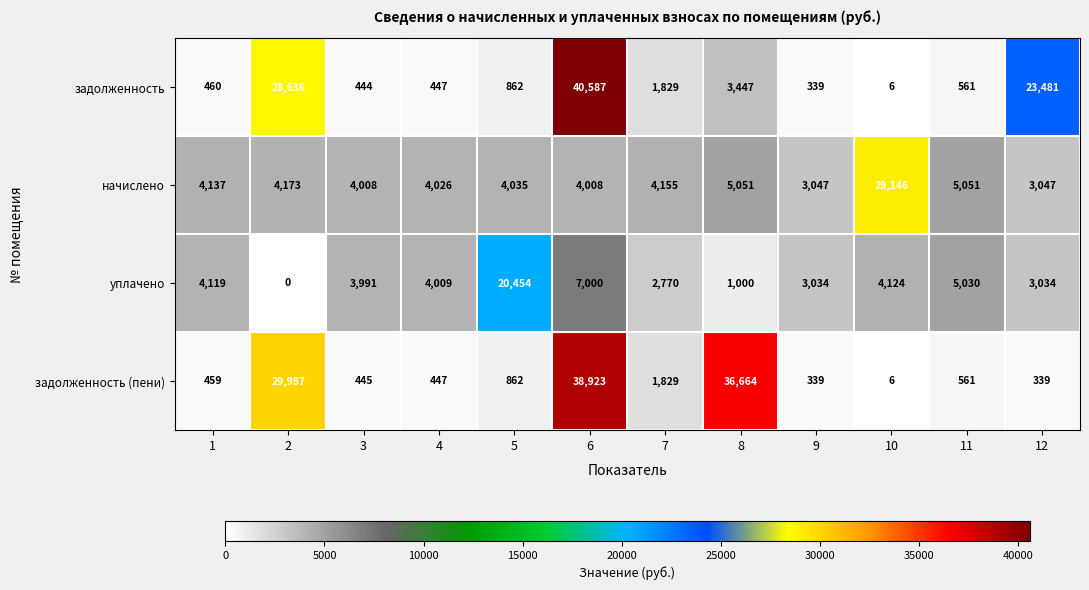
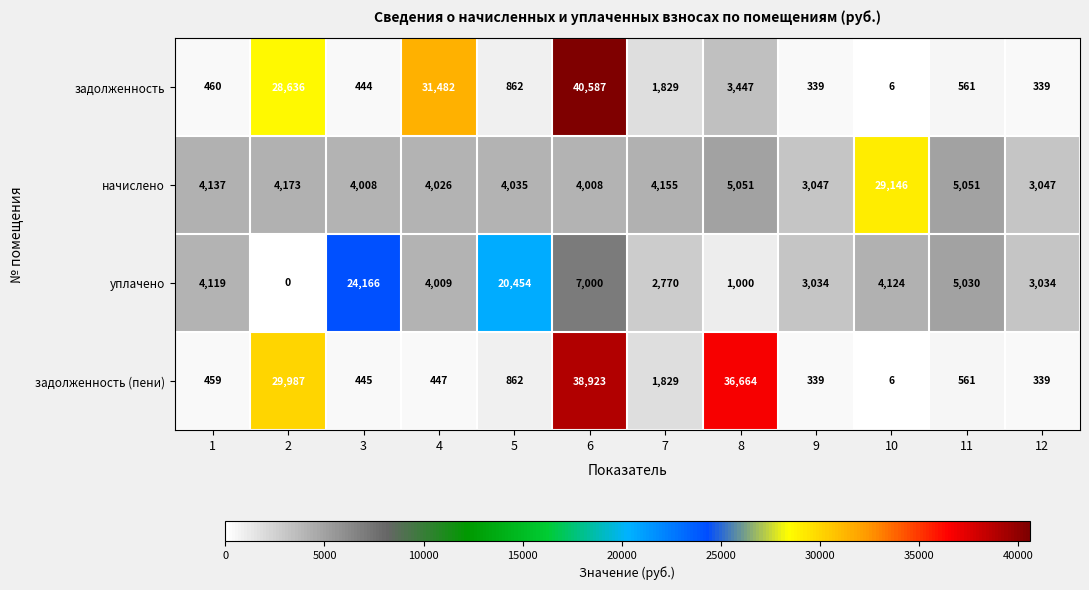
  {
    "задолженность": {
      "1": "460",
      "2": "28,636",
      "3": "444",
-     "4": "447",
+     "4": "31,482",
      "5": "862",
      "6": "40,587",
      "7": "1,829",
      "8": "3,447",
      "9": "339",
      "10": "6",
      "11": "561",
-     "12": "23,481"
+     "12": "339"
    },
    "начислено": {
      "1": "4,137",
      "2": "4,173",
      "3": "4,008",
      "4": "4,026",
      "5": "4,035",
      "6": "4,008",
      "7": "4,155",
      "8": "5,051",
      "9": "3,047",
      "10": "29,146",
      "11": "5,051",
      "12": "3,047"
    },
    "уплачено": {
      "1": "4,119",
      "2": "0",
-     "3": "3,991",
+     "3": "24,166",
      "4": "4,009",
      "5": "20,454",
      "6": "7,000",
      "7": "2,770",
      "8": "1,000",
      "9": "3,034",
      "10": "4,124",
      "11": "5,030",
      "12": "3,034"
    },
    "задолженность (пени)": {
      "1": "459",
      "2": "29,987",
      "3": "445",
      "4": "447",
      "5": "862",
      "6": "38,923",
      "7": "1,829",
      "8": "36,664",
      "9": "339",
      "10": "6",
      "11": "561",
      "12": "339"
    }
  }
